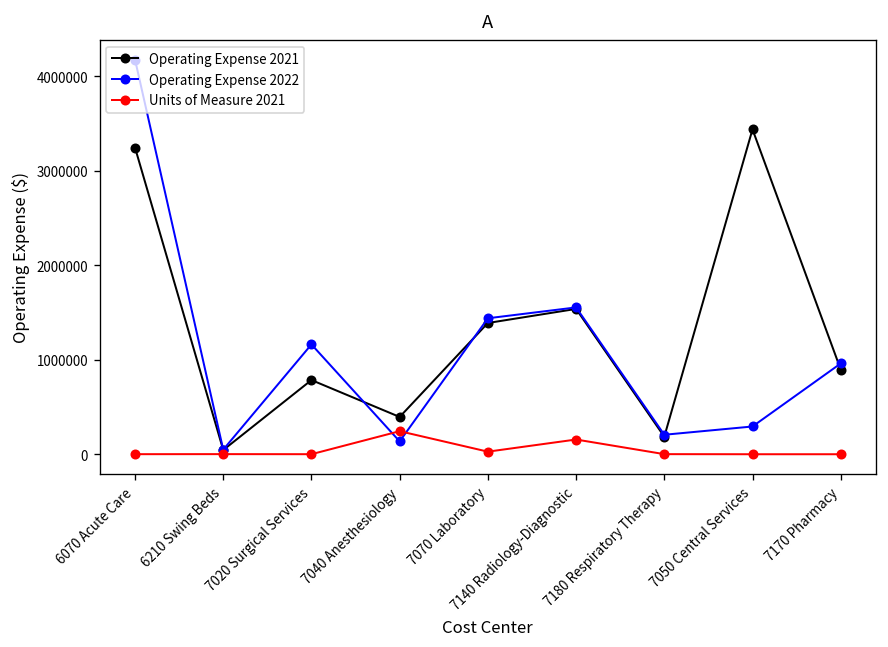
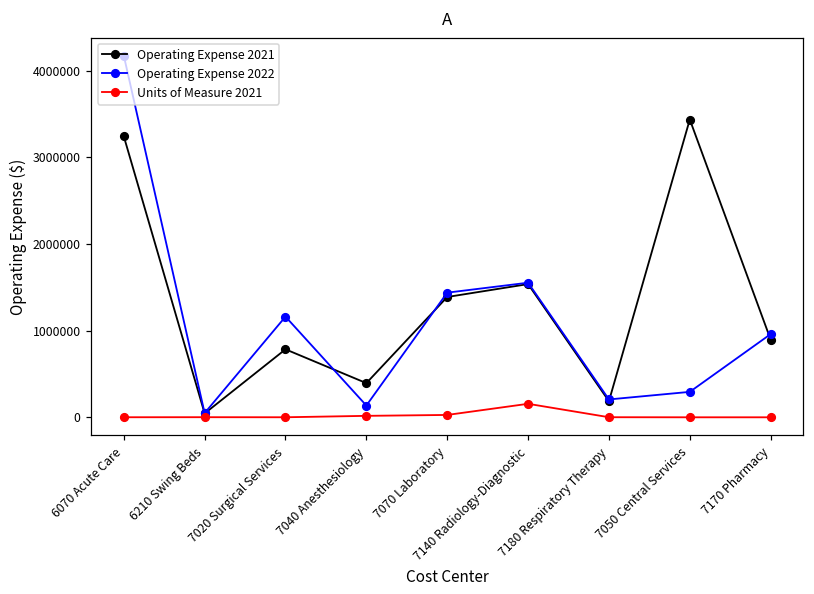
  {
    "Operating Expense 2021": {
      "6070 Acute Care": 3200000,
      "7020 Surgical Services": 800000,
      "7040 Anesthesiology": 400000,
      "7070 Laboratory": 1400000,
      "7050 Central Services": 3400000,
      "7170 Pharmacy": 900000
    },
    "Operating Expense 2022": {
      "7020 Surgical Services": 1200000,
      "7040 Anesthesiology": 100000,
      "7070 Laboratory": 1400000,
      "7050 Central Services": 300000,
      "7170 Pharmacy": 1000000
    },
    "Units of Measure 2021": {
      "6070 Acute Care": 0,
      "6210 Swing Beds": 0,
      "7020 Surgical Services": 0,
-     "7040 Anesthesiology": 200000,
+     "7040 Anesthesiology": 0,
      "7070 Laboratory": 0,
      "7140 Radiology-Diagnostic": 200000,
      "7180 Respiratory Therapy": 0,
      "7050 Central Services": 0,
      "7170 Pharmacy": 0
    }
  }
